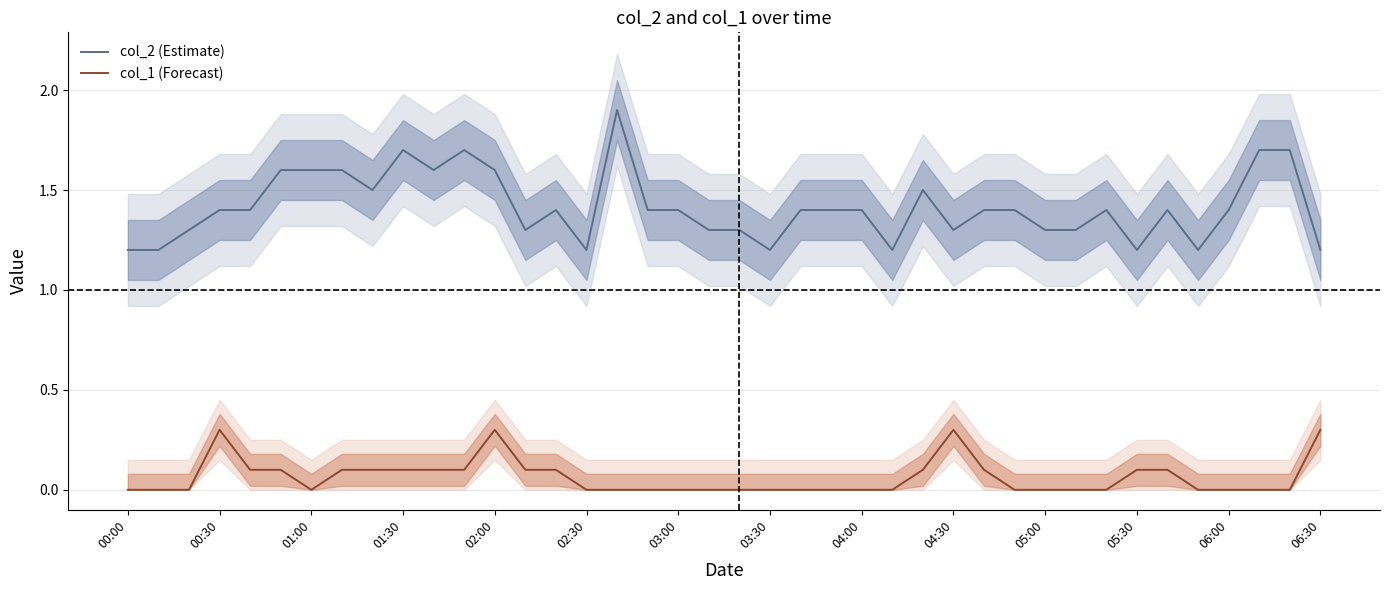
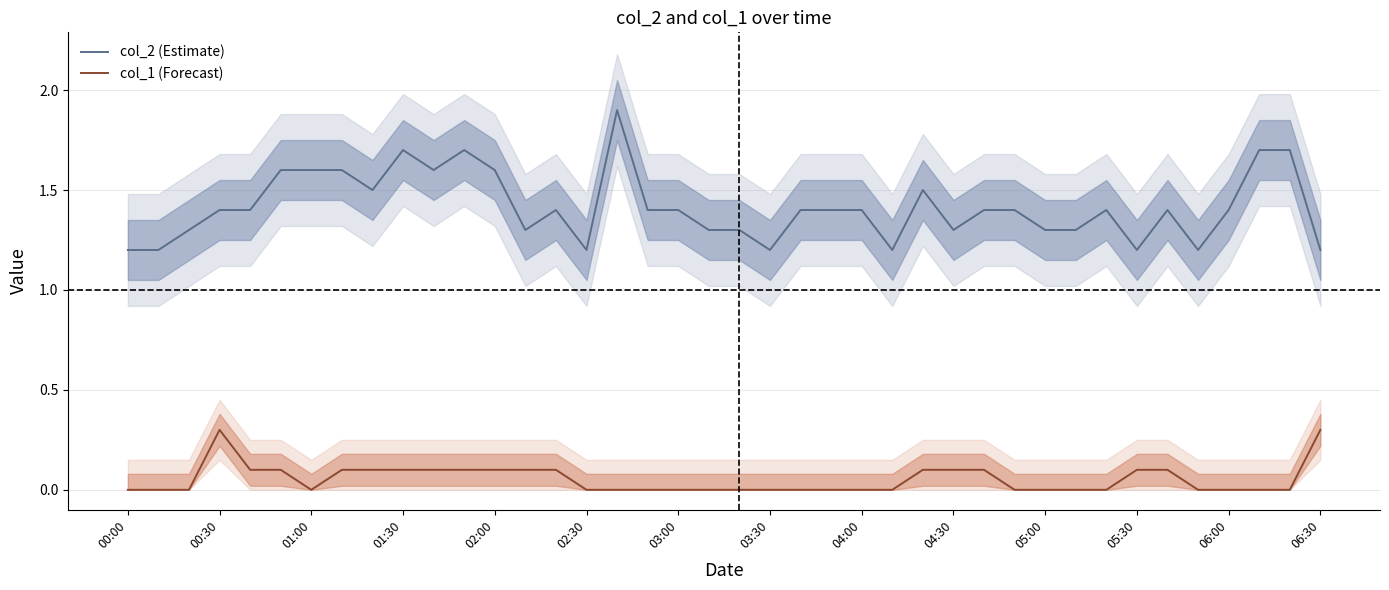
  {
    "col_1 (Forecast)": {
      "00:00": 0.0,
      "00:30": 0.3,
      "01:00": 0.0,
      "01:30": 0.1,
-     "02:00": 0.3,
+     "02:00": 0.1,
      "02:30": 0.0,
      "03:00": 0.0,
      "03:30": 0.0,
      "04:00": 0.0,
-     "04:30": 0.3,
+     "04:30": 0.1,
      "05:00": 0.0,
      "05:30": 0.1,
      "06:00": 0.0,
      "06:30": 0.3
    }
  }
